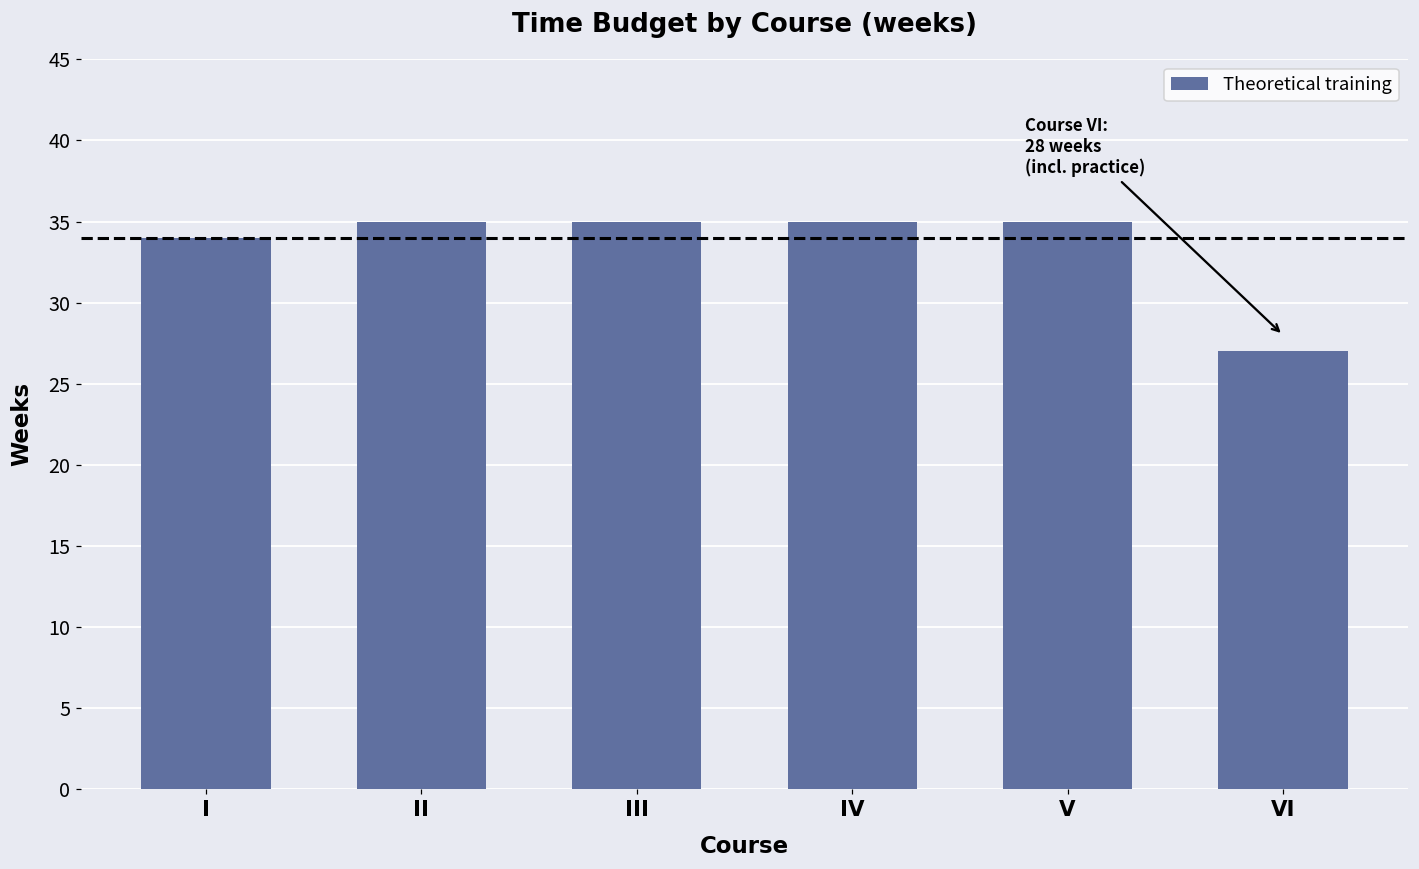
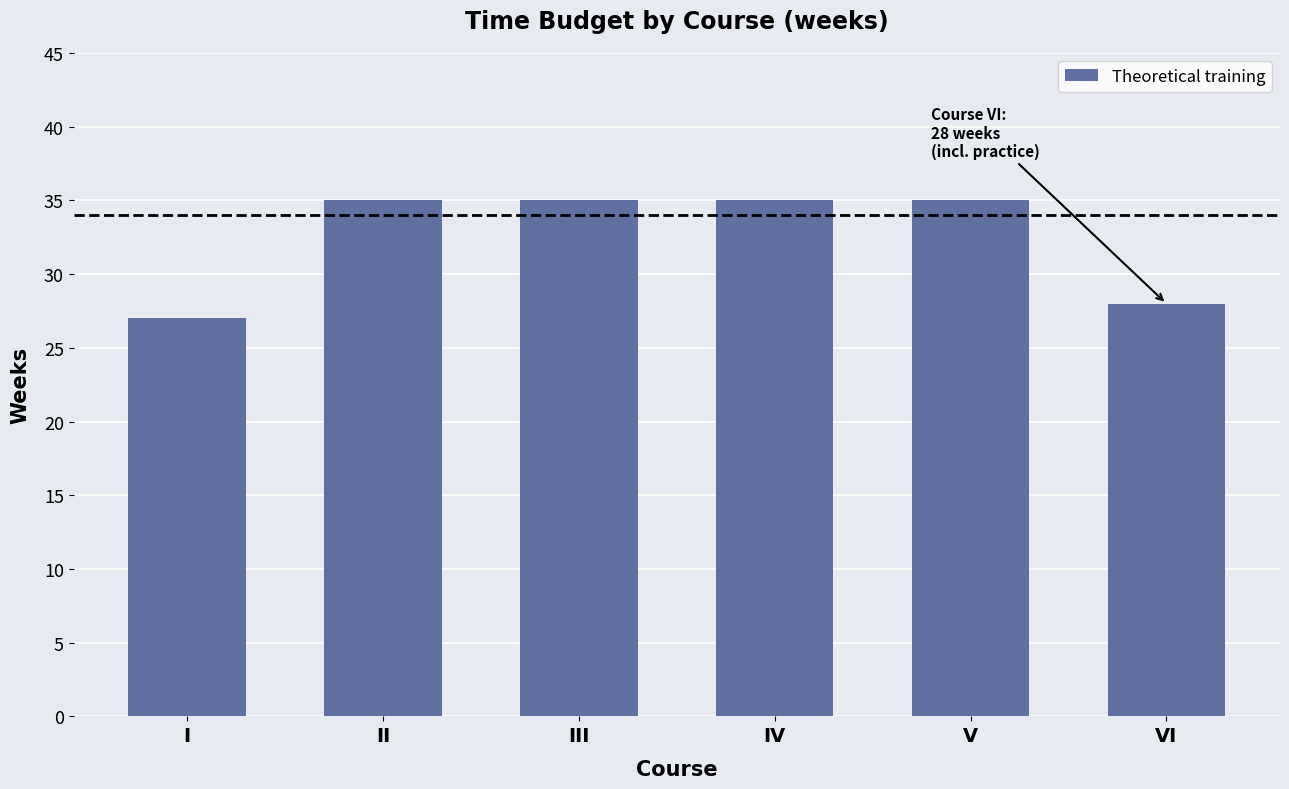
  {
-   "I": 34,
+   "I": 27,
    "II": 35,
    "III": 35,
    "IV": 35,
-   "VI": 27
+   "VI": 28
  }
